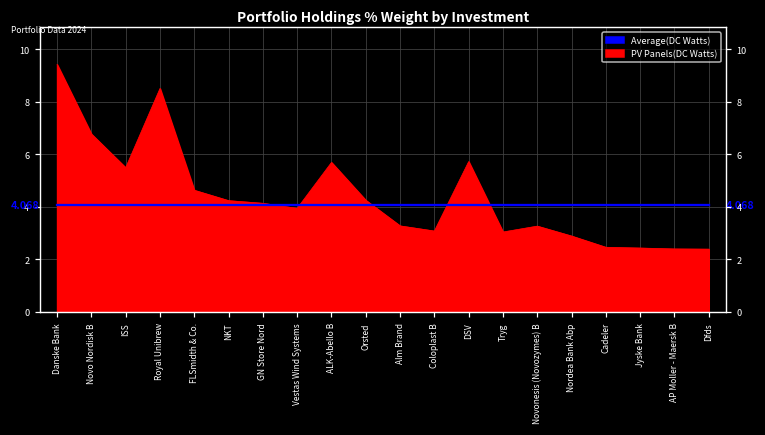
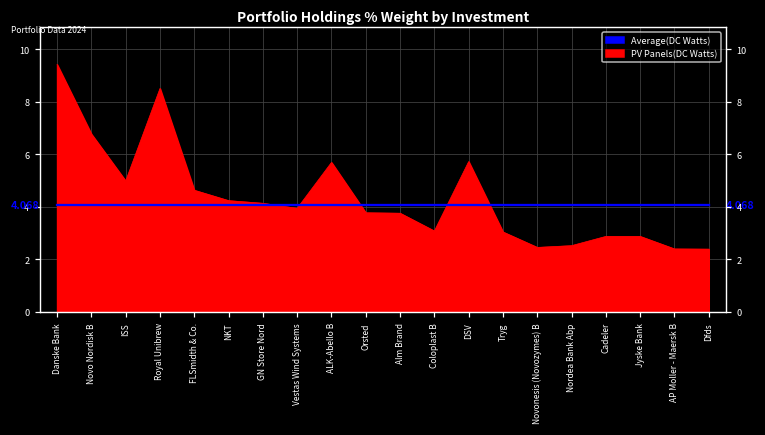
  {
    "PV Panels(DC Watts)": {
      "Danske Bank": 9.4,
      "Novo Nordisk B": 6.8,
-     "ISS": 5.5,
+     "ISS": 5.0,
      "Royal Unibrew": 8.5,
      "FLSmidth & Co.": 4.6,
      "NKT": 4.2,
      "Vestas Wind Systems": 3.9,
      "ALK-Abello B": 5.7,
-     "Orsted": 4.2,
-     "Alm Brand": 3.3,
+     "Orsted": 3.8,
+     "Alm Brand": 3.8,
      "Coloplast B": 3.1,
      "DSV": 5.7,
      "Tryg": 3.0,
-     "Novonesis (Novozymes) B": 3.3,
-     "Nordea Bank Abp": 2.9,
-     "Cadeler": 2.5,
-     "Jyske Bank": 2.4,
+     "Novonesis (Novozymes) B": 2.5,
+     "Nordea Bank Abp": 2.5,
+     "Cadeler": 2.9,
+     "Jyske Bank": 2.9,
      "AP Moller - Maersk B": 2.4,
      "Dfds": 2.4
    },
    "Average(DC Watts)": {
      "Danske Bank": 4.068,
      "Dfds": 4.068
    }
  }
